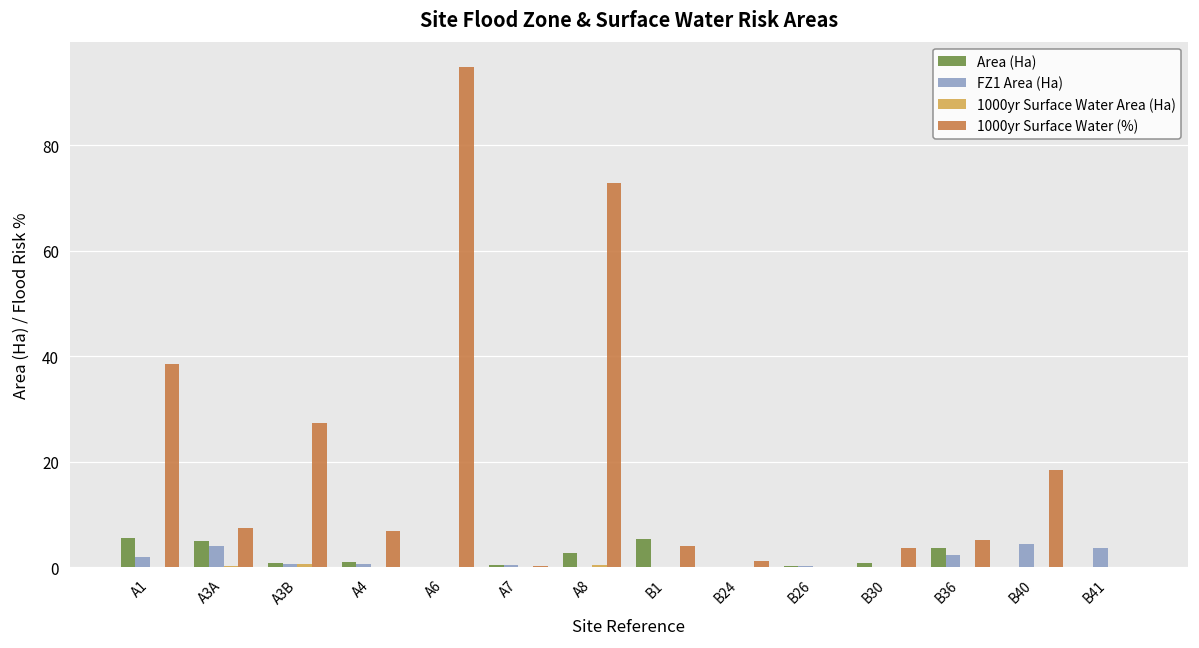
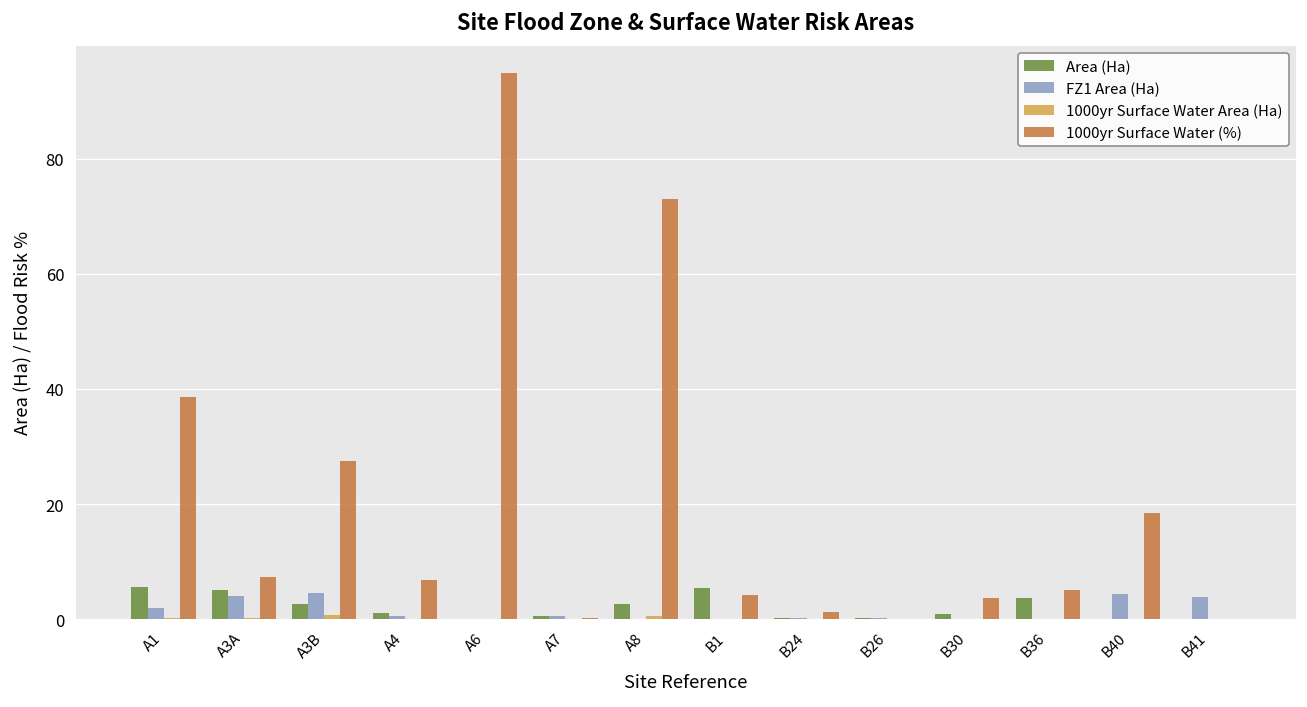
  {
    "Area (Ha)": {
      "A1": 6,
      "A3A": 5,
-     "A3B": 1,
+     "A3B": 3,
      "A4": 1,
      "A8": 3,
      "B1": 5,
      "B30": 1,
      "B36": 4
    },
    "FZ1 Area (Ha)": {
      "A1": 2,
      "A3A": 4,
-     "A3B": 1,
+     "A3B": 5,
      "A4": 1,
-     "B36": 2,
+     "B36": 0,
      "B40": 4,
      "B41": 4
    }
  }
